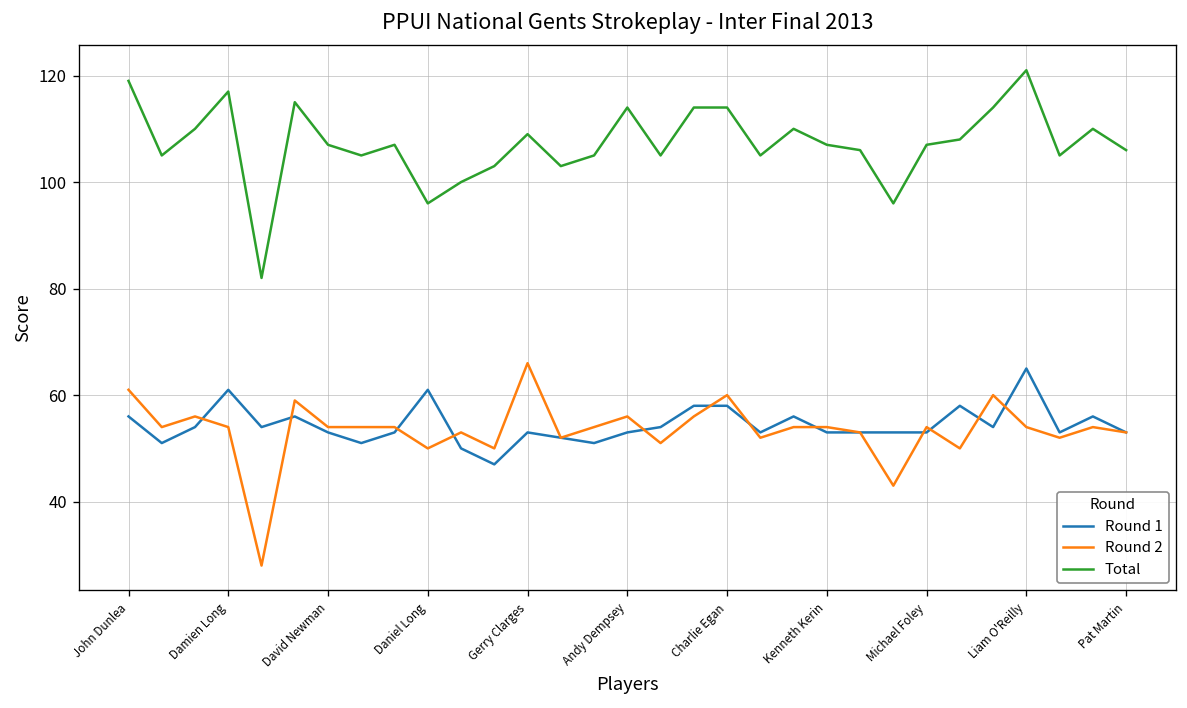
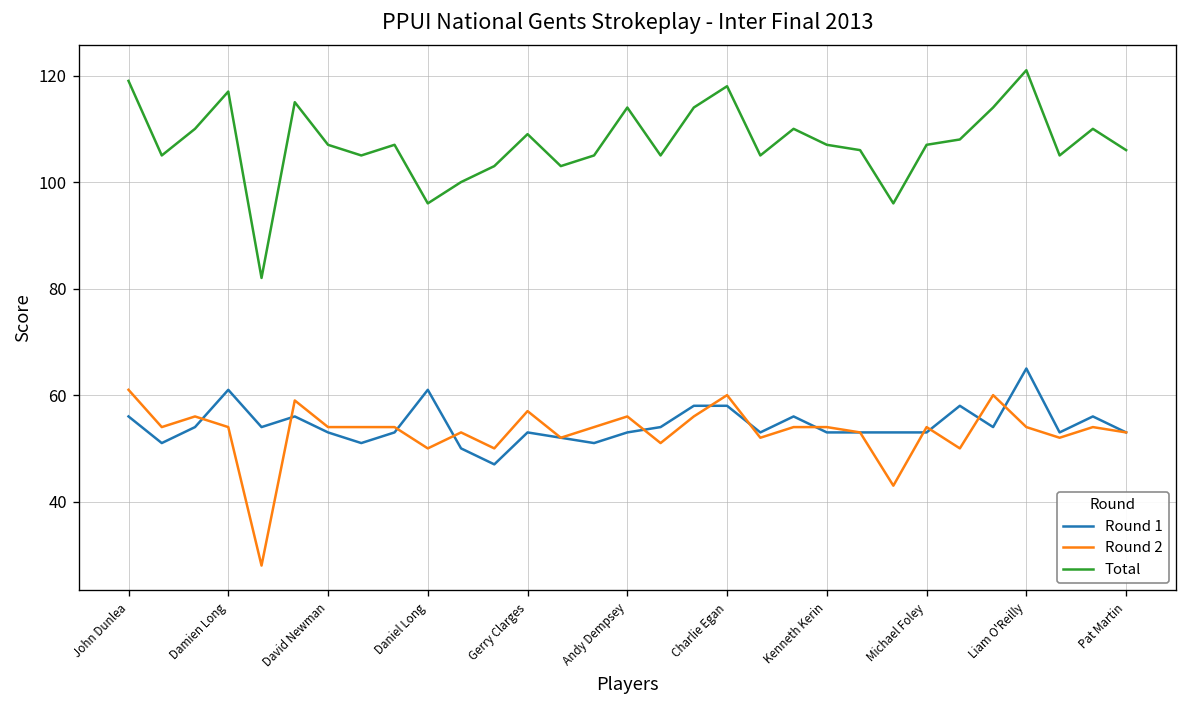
  {
    "Round 1": {
      "John Dunlea": 56,
      "Damien Long": 61,
      "David Newman": 53,
      "Daniel Long": 61,
      "Gerry Clarges": 53,
      "Andy Dempsey": 53,
      "Charlie Egan": 58,
      "Kenneth Kerin": 53,
      "Liam O'Reilly": 65
    },
    "Round 2": {
      "John Dunlea": 61,
      "Damien Long": 54,
      "David Newman": 54,
      "Daniel Long": 50,
-     "Gerry Clarges": 66,
+     "Gerry Clarges": 57,
      "Andy Dempsey": 56,
      "Charlie Egan": 60,
      "Kenneth Kerin": 54,
      "Liam O'Reilly": 54
    },
    "Total": {
      "John Dunlea": 119,
      "Damien Long": 117,
      "David Newman": 107,
      "Daniel Long": 96,
      "Gerry Clarges": 109,
      "Andy Dempsey": 114,
-     "Charlie Egan": 114,
+     "Charlie Egan": 118,
      "Kenneth Kerin": 107,
      "Liam O'Reilly": 121,
      "Pat Martin": 106
    }
  }
